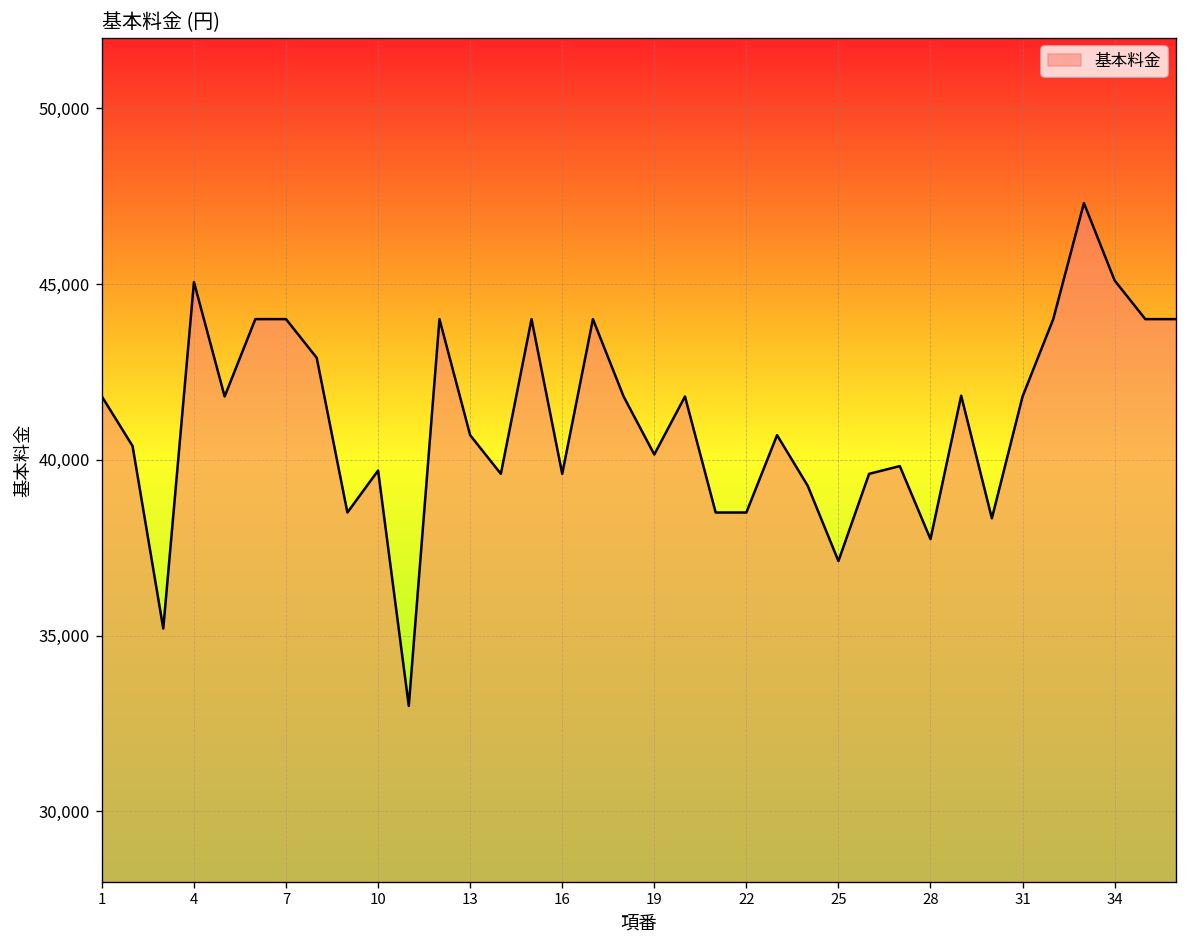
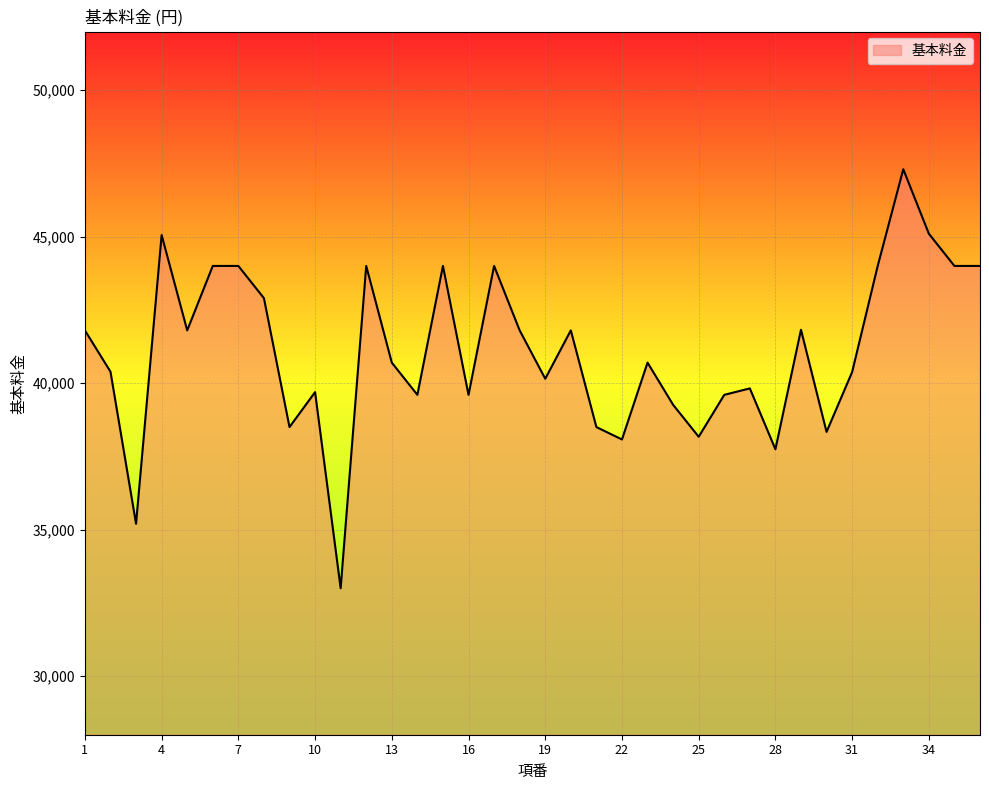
  {
    "1": "41,800",
    "4": "45,100",
    "7": "44,000",
    "10": "39,700",
    "13": "40,700",
    "16": "39,600",
    "19": "40,200",
-   "22": "38,500",
-   "25": "37,100",
+   "22": "38,100",
+   "25": "38,200",
    "28": "37,700",
-   "31": "41,800",
+   "31": "40,400",
    "34": "45,100"
  }
